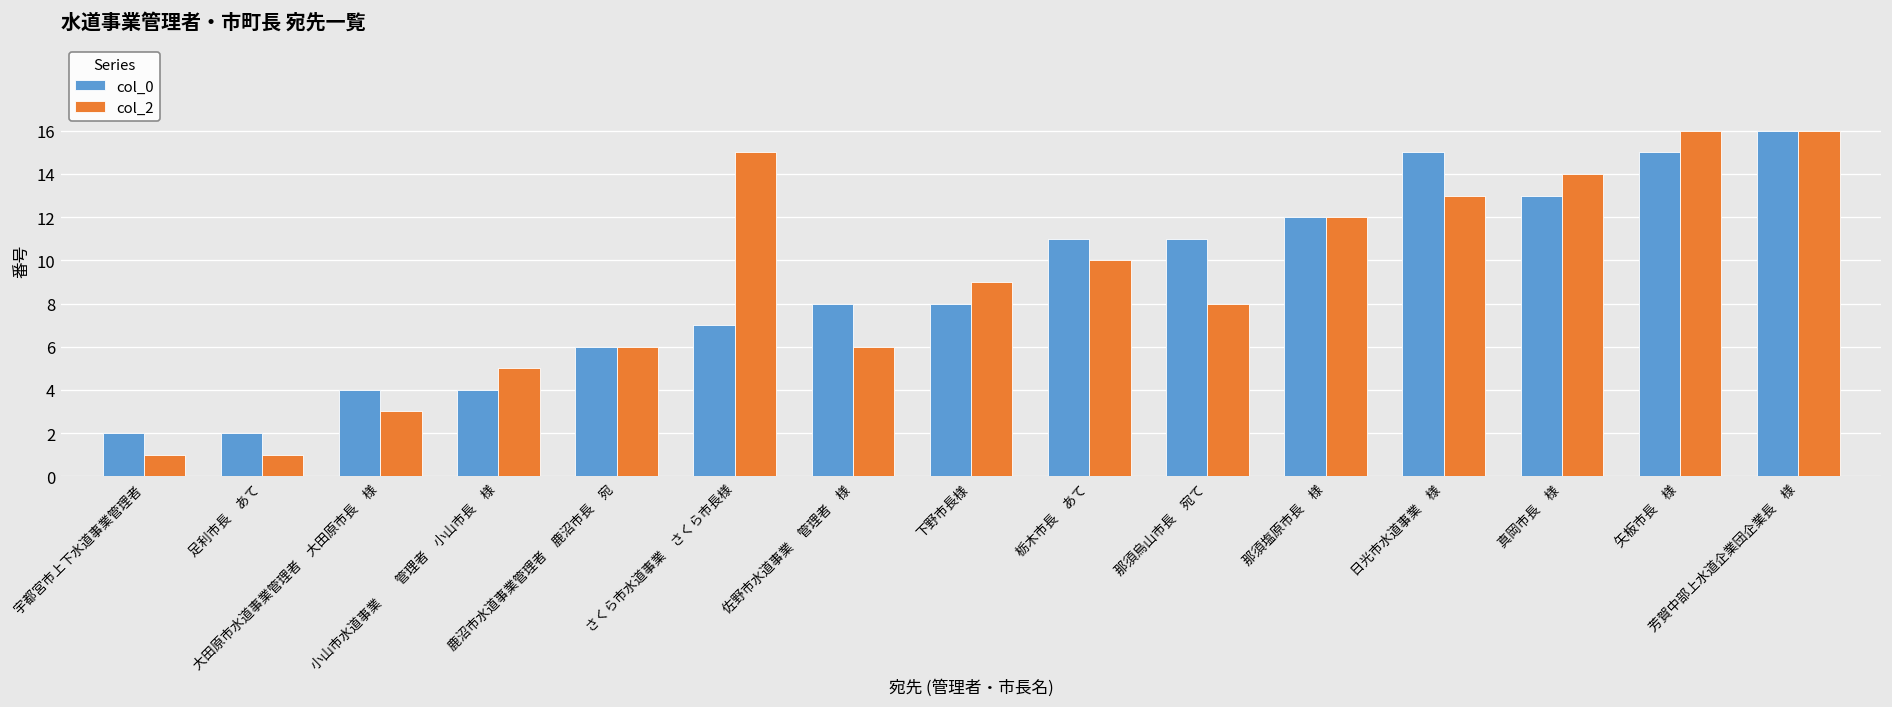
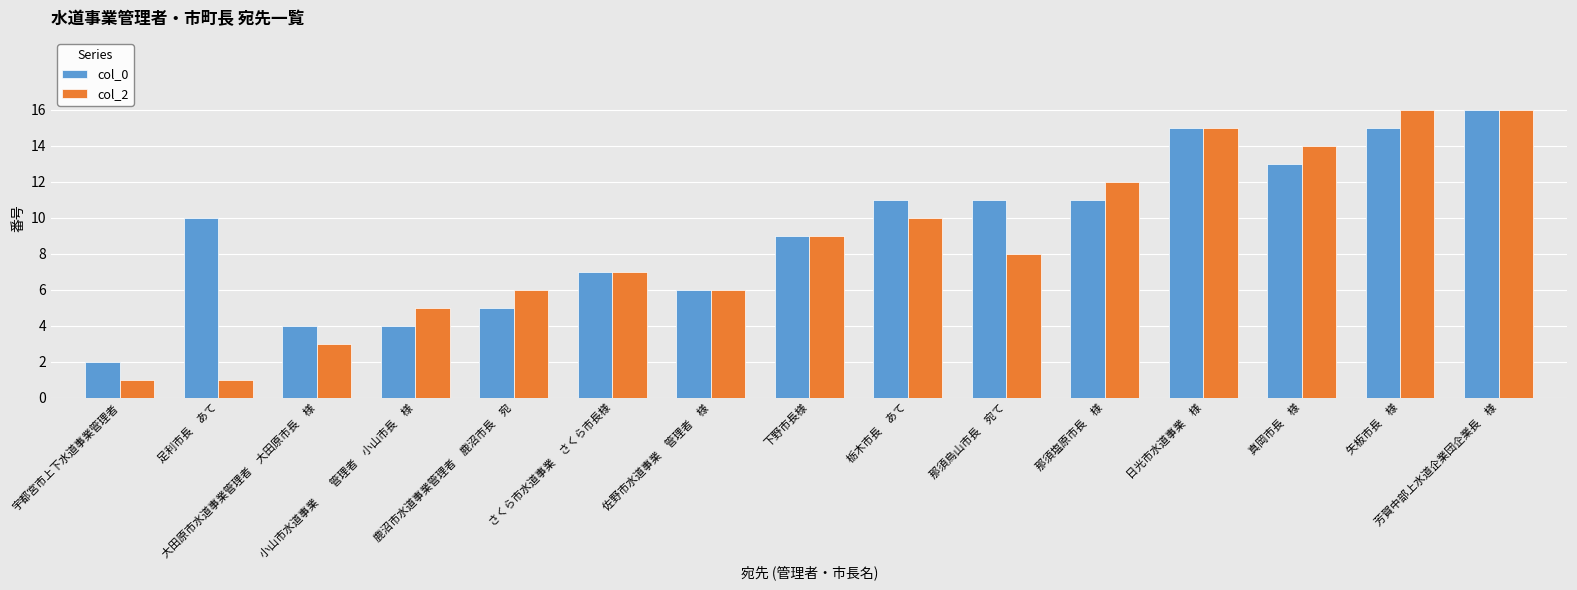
  {
    "col_0": {
      "宇都宮市上下水道事業管理者": 2,
-     "足利市長 あて": 2,
+     "足利市長 あて": 10,
      "大田原市水道事業管理者 大田原市長 様": 4,
      "小山市水道事業 管理者 小山市長 様": 4,
-     "鹿沼市水道事業管理者 鹿沼市長 宛": 6,
+     "鹿沼市水道事業管理者 鹿沼市長 宛": 5,
      "さくら市水道事業 さくら市長様": 7,
-     "佐野市水道事業 管理者 様": 8,
-     "下野市長様": 8,
+     "佐野市水道事業 管理者 様": 6,
+     "下野市長様": 9,
      "栃木市長 あて": 11,
      "那須烏山市長 宛て": 11,
-     "那須塩原市長 様": 12,
+     "那須塩原市長 様": 11,
      "日光市水道事業 様": 15,
      "真岡市長 様": 13,
      "矢板市長 様": 15,
      "芳賀中部上水道企業団企業長 様": 16
    },
    "col_2": {
      "宇都宮市上下水道事業管理者": 1,
      "足利市長 あて": 1,
      "大田原市水道事業管理者 大田原市長 様": 3,
      "小山市水道事業 管理者 小山市長 様": 5,
      "鹿沼市水道事業管理者 鹿沼市長 宛": 6,
-     "さくら市水道事業 さくら市長様": 15,
+     "さくら市水道事業 さくら市長様": 7,
      "佐野市水道事業 管理者 様": 6,
      "下野市長様": 9,
      "栃木市長 あて": 10,
      "那須烏山市長 宛て": 8,
      "那須塩原市長 様": 12,
-     "日光市水道事業 様": 13,
+     "日光市水道事業 様": 15,
      "真岡市長 様": 14,
      "矢板市長 様": 16,
      "芳賀中部上水道企業団企業長 様": 16
    }
  }
